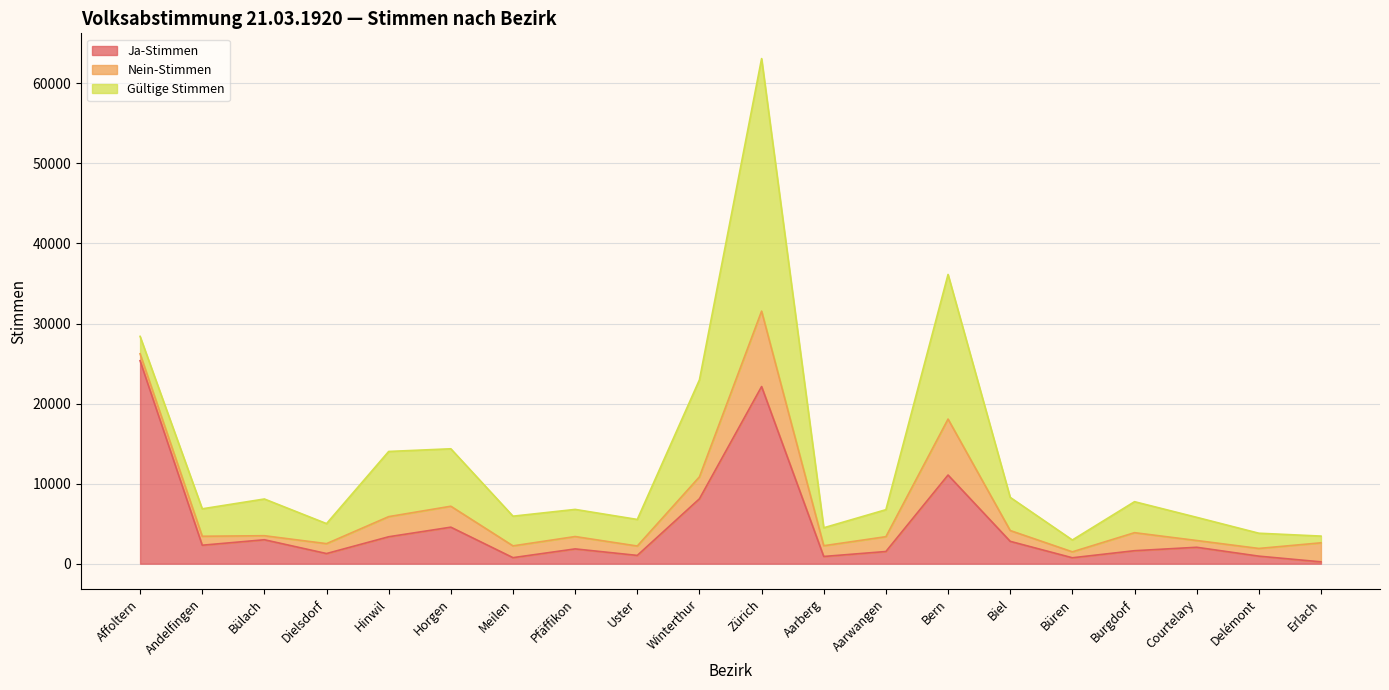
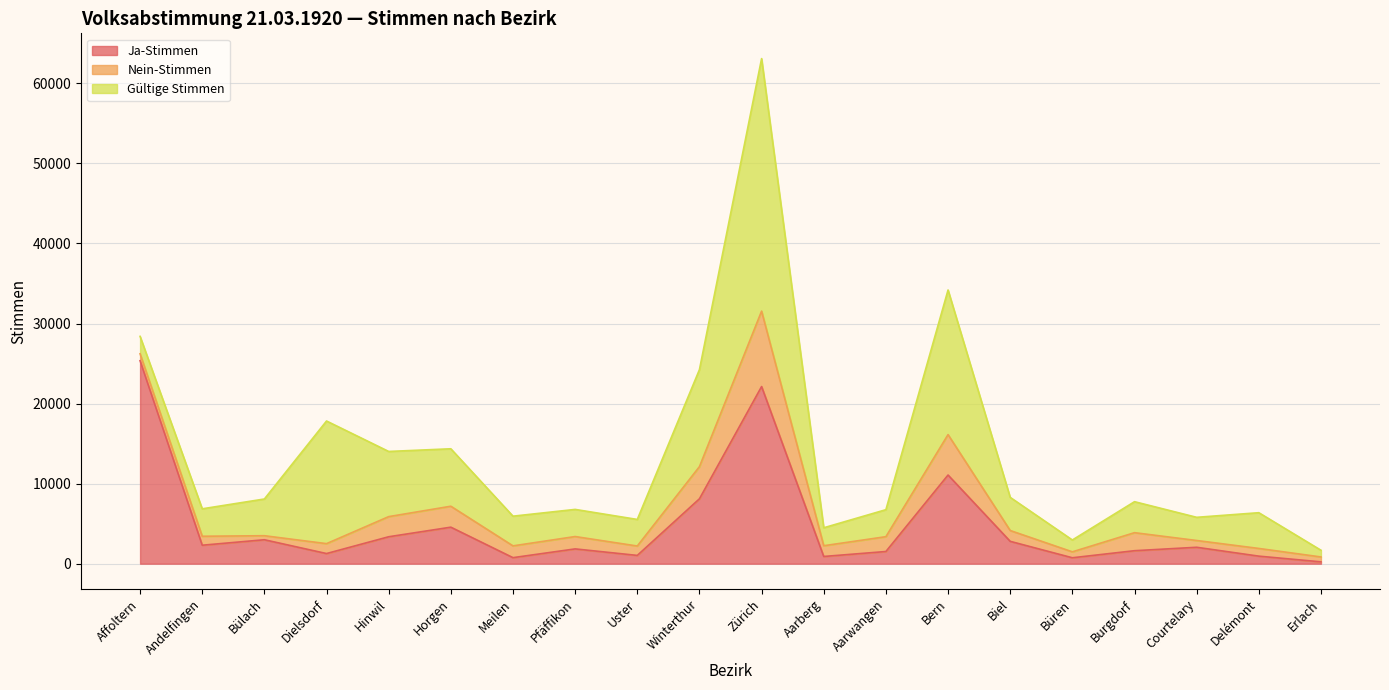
  {
    "Ja-Stimmen": {
      "Affoltern": 25000,
      "Andelfingen": 2000,
      "Bülach": 3000,
      "Dielsdorf": 1000,
      "Hinwil": 3000,
      "Horgen": 5000,
      "Meilen": 1000,
      "Pfäffikon": 2000,
      "Uster": 1000,
      "Winterthur": 8000,
      "Zürich": 22000,
      "Aarberg": 1000,
      "Aarwangen": 2000,
      "Bern": 11000,
      "Biel": 3000,
      "Büren": 1000,
      "Burgdorf": 2000,
      "Courtelary": 2000,
      "Delémont": 1000,
      "Erlach": 0
    },
    "Nein-Stimmen": {
      "Affoltern": 1000,
      "Andelfingen": 1000,
      "Bülach": 1000,
      "Dielsdorf": 1000,
      "Hinwil": 3000,
      "Horgen": 3000,
      "Meilen": 1000,
      "Pfäffikon": 2000,
      "Uster": 1000,
-     "Winterthur": 3000,
+     "Winterthur": 4000,
      "Zürich": 9000,
      "Aarberg": 1000,
      "Aarwangen": 2000,
-     "Bern": 7000,
+     "Bern": 5000,
      "Biel": 1000,
      "Büren": 1000,
      "Burgdorf": 2000,
      "Courtelary": 1000,
      "Delémont": 1000,
-     "Erlach": 2000
+     "Erlach": 1000
    },
    "Gültige Stimmen": {
      "Affoltern": 2000,
      "Andelfingen": 3000,
      "Bülach": 5000,
-     "Dielsdorf": 3000,
+     "Dielsdorf": 15000,
      "Hinwil": 8000,
      "Horgen": 7000,
      "Meilen": 4000,
      "Pfäffikon": 3000,
      "Uster": 3000,
      "Winterthur": 12000,
      "Zürich": 32000,
      "Aarberg": 2000,
      "Aarwangen": 3000,
      "Bern": 18000,
      "Biel": 4000,
      "Büren": 1000,
      "Burgdorf": 4000,
      "Courtelary": 3000,
-     "Delémont": 2000,
+     "Delémont": 4000,
      "Erlach": 1000
    }
  }
